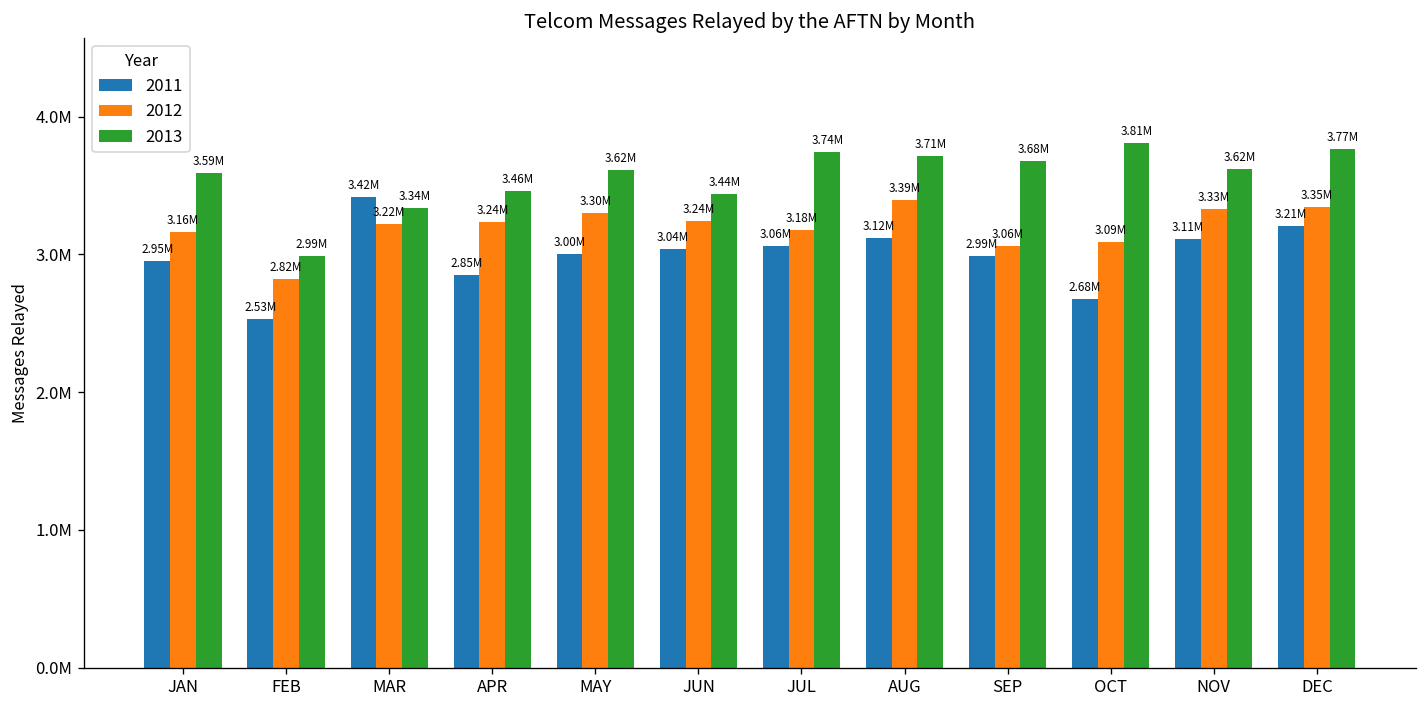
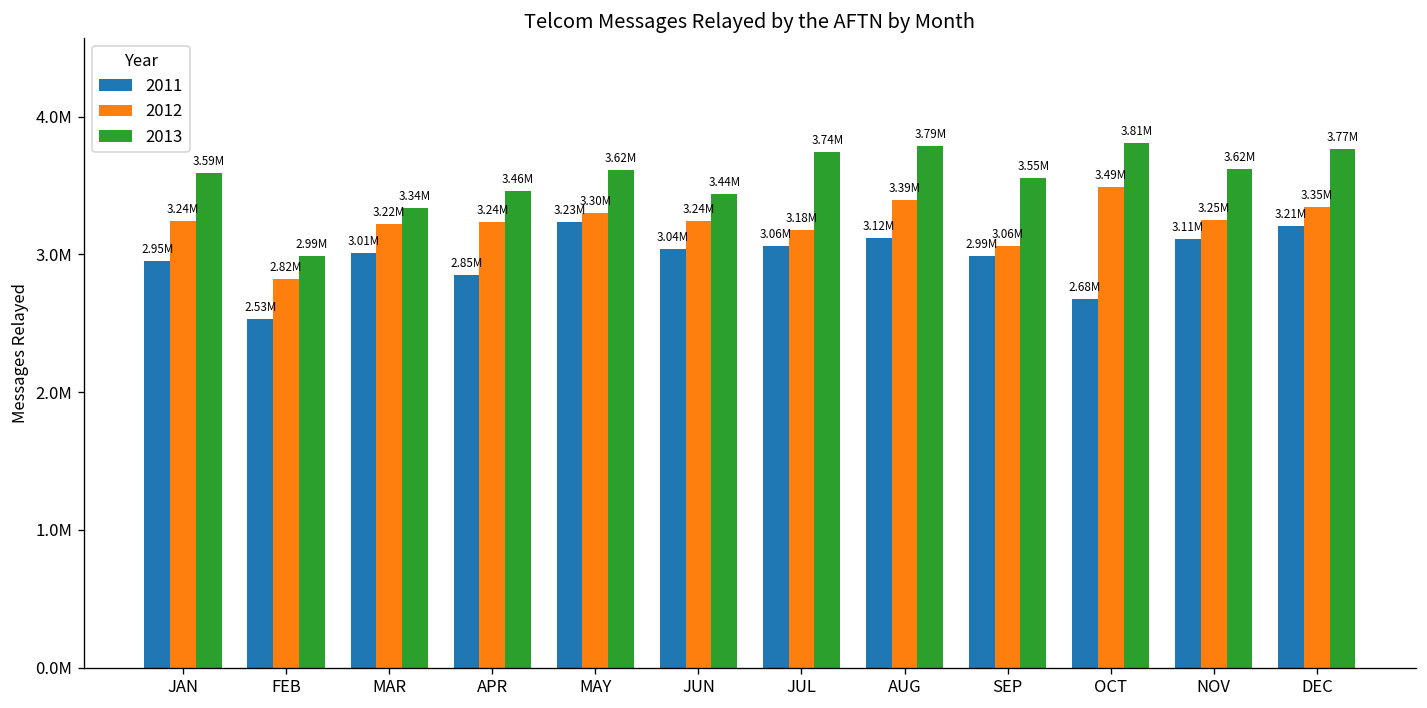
  {
    "2011": {
      "JAN": "2.95M",
      "FEB": "2.53M",
-     "MAR": "3.42M",
+     "MAR": "3.01M",
      "APR": "2.85M",
-     "MAY": "3.00M",
+     "MAY": "3.23M",
      "JUN": "3.04M",
      "JUL": "3.06M",
      "AUG": "3.12M",
      "SEP": "2.99M",
      "OCT": "2.68M",
      "NOV": "3.11M",
      "DEC": "3.21M"
    },
    "2012": {
-     "JAN": "3.16M",
+     "JAN": "3.24M",
      "FEB": "2.82M",
      "MAR": "3.22M",
      "APR": "3.24M",
      "MAY": "3.30M",
      "JUN": "3.24M",
      "JUL": "3.18M",
      "AUG": "3.39M",
      "SEP": "3.06M",
-     "OCT": "3.09M",
-     "NOV": "3.33M",
+     "OCT": "3.49M",
+     "NOV": "3.25M",
      "DEC": "3.35M"
    },
    "2013": {
      "JAN": "3.59M",
      "FEB": "2.99M",
      "MAR": "3.34M",
      "APR": "3.46M",
      "MAY": "3.62M",
      "JUN": "3.44M",
      "JUL": "3.74M",
-     "AUG": "3.71M",
-     "SEP": "3.68M",
+     "AUG": "3.79M",
+     "SEP": "3.55M",
      "OCT": "3.81M",
      "NOV": "3.62M",
      "DEC": "3.77M"
    }
  }
